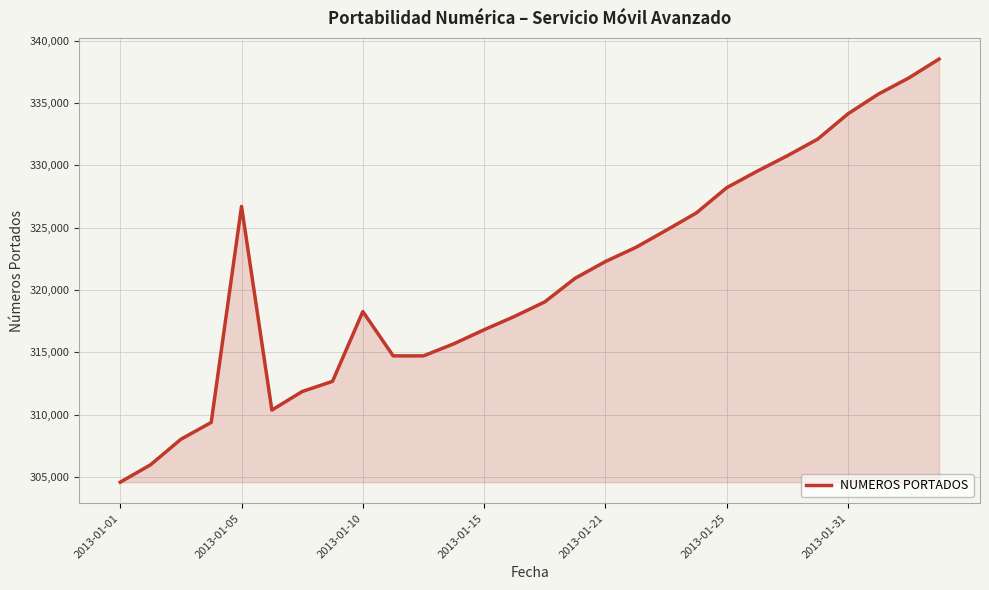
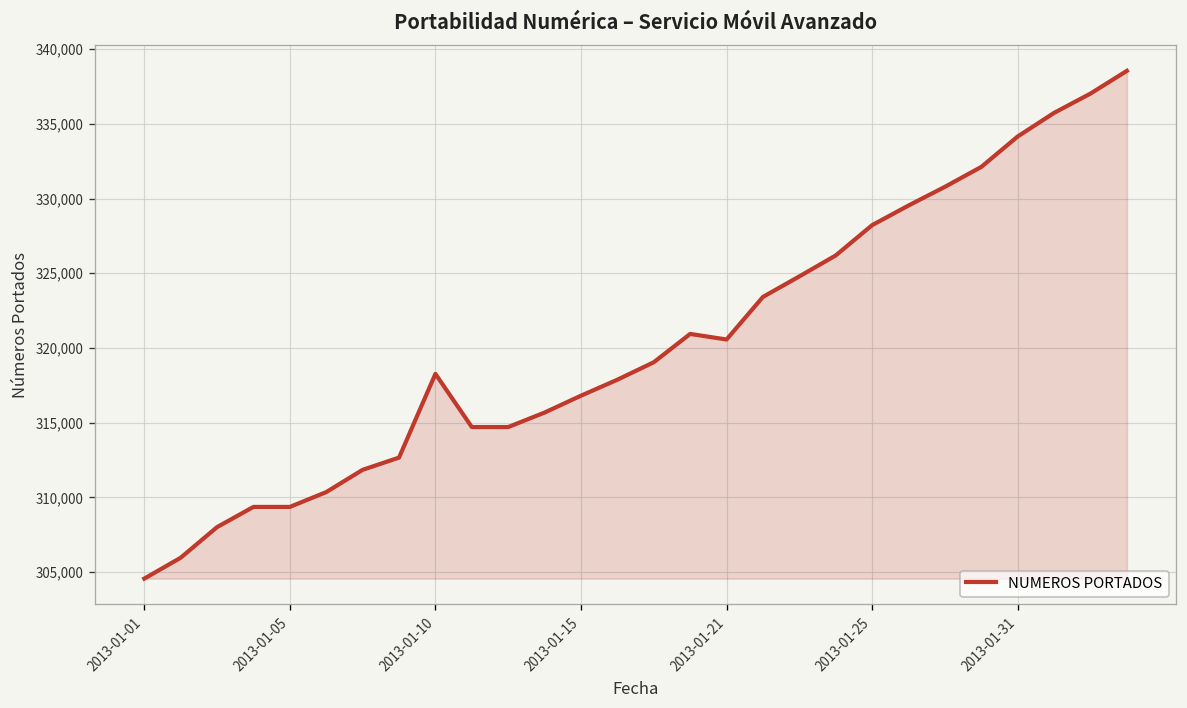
  {
    "2013-01-01": "304,600",
-   "2013-01-05": "326,700",
+   "2013-01-05": "309,400",
    "2013-01-10": "318,300",
    "2013-01-15": "316,800",
-   "2013-01-21": "322,300",
+   "2013-01-21": "320,600",
    "2013-01-25": "328,200",
    "2013-01-31": "334,200"
  }
